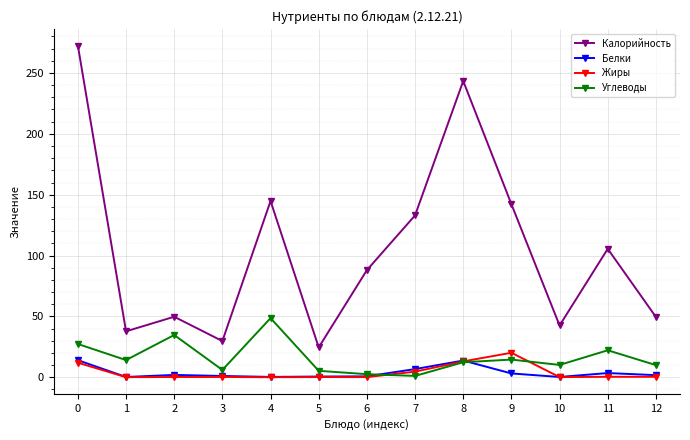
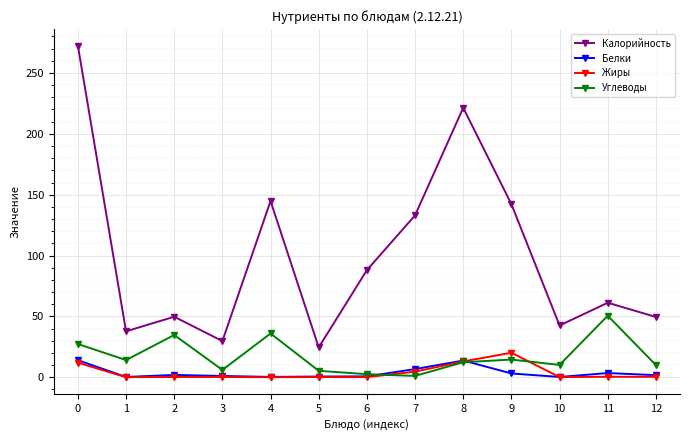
  {
    "Калорийность": {
      "0": 273,
      "1": 38,
      "2": 50,
      "3": 30,
      "4": 145,
      "5": 25,
      "6": 88,
      "7": 133,
-     "8": 243,
+     "8": 221,
      "9": 142,
      "10": 43,
-     "11": 106,
+     "11": 61,
      "12": 50
    },
    "Белки": {
      "9": 3,
      "11": 3
    },
    "Жиры": {
      "9": 20,
      "11": 0
    },
    "Углеводы": {
      "0": 27,
      "1": 14,
      "2": 35,
      "3": 6,
-     "4": 49,
+     "4": 36,
      "5": 5,
      "7": 1,
      "9": 15,
      "10": 10,
-     "11": 22,
+     "11": 51,
      "12": 10
    }
  }
